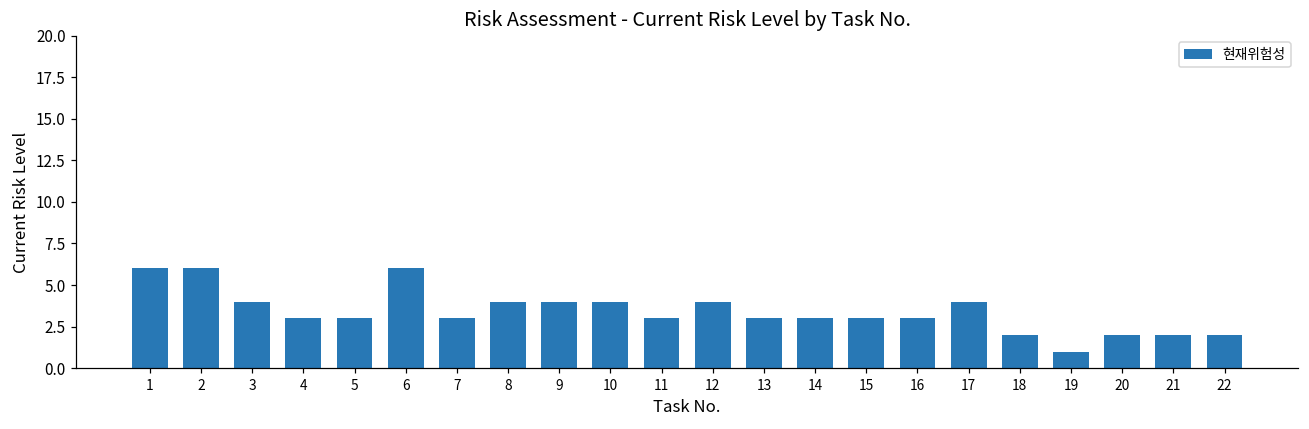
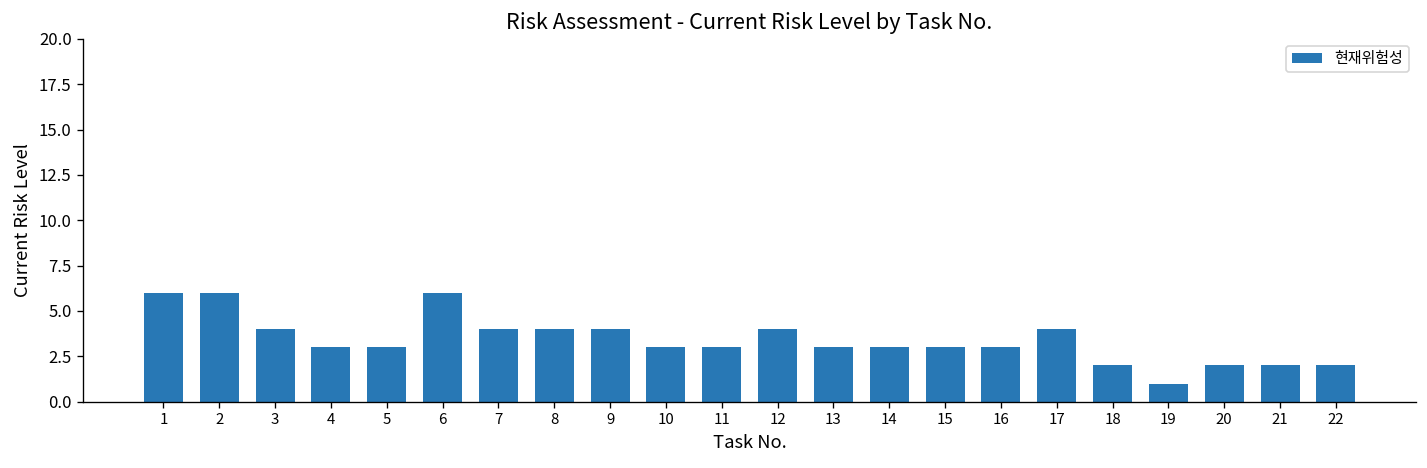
  {
    "1": 6,
    "2": 6,
    "3": 4,
    "4": 3,
    "5": 3,
    "6": 6,
-   "7": 3,
+   "7": 4,
    "8": 4,
    "9": 4,
-   "10": 4,
+   "10": 3,
    "11": 3,
    "12": 4,
    "13": 3,
    "14": 3,
    "15": 3,
    "16": 3,
    "17": 4,
    "18": 2,
    "19": 1,
    "20": 2,
    "21": 2,
    "22": 2
  }
